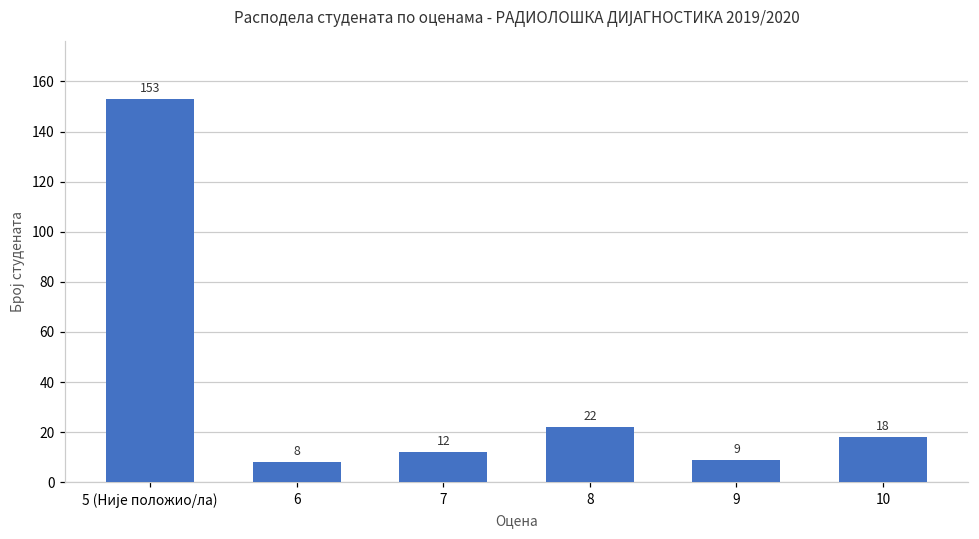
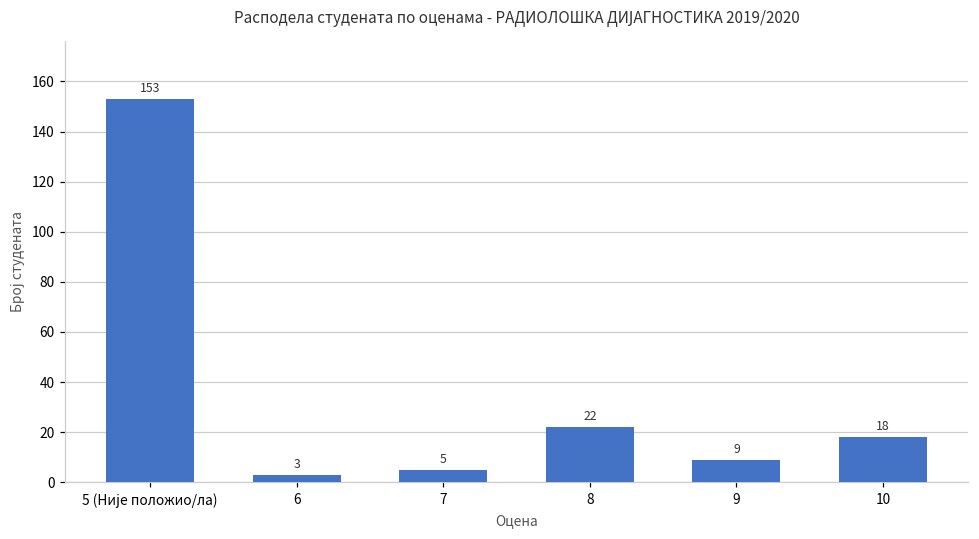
  {
    "5 (Није положио/ла)": 153,
-   "6": 8,
-   "7": 12,
+   "6": 3,
+   "7": 5,
    "8": 22,
    "9": 9,
    "10": 18
  }
